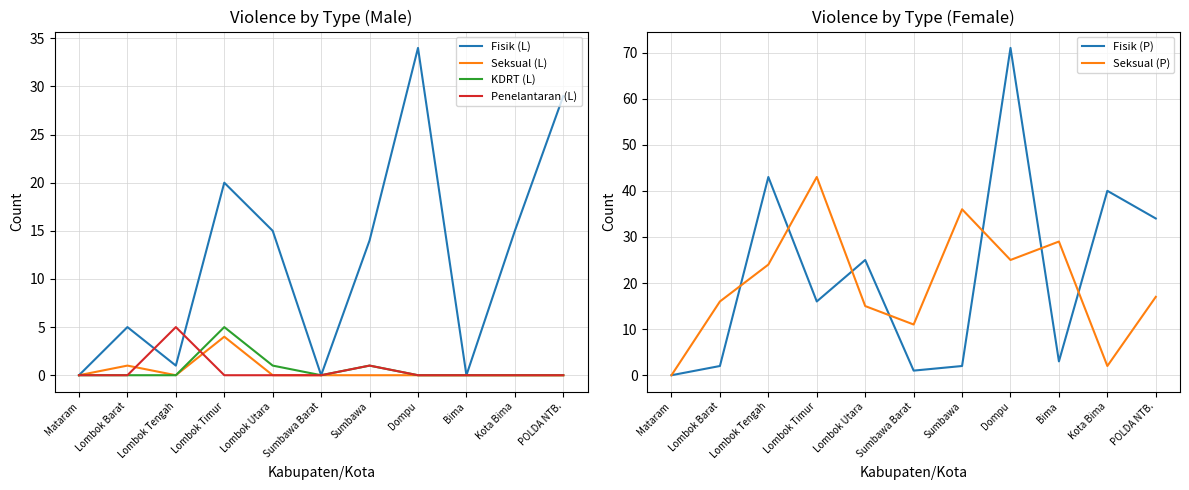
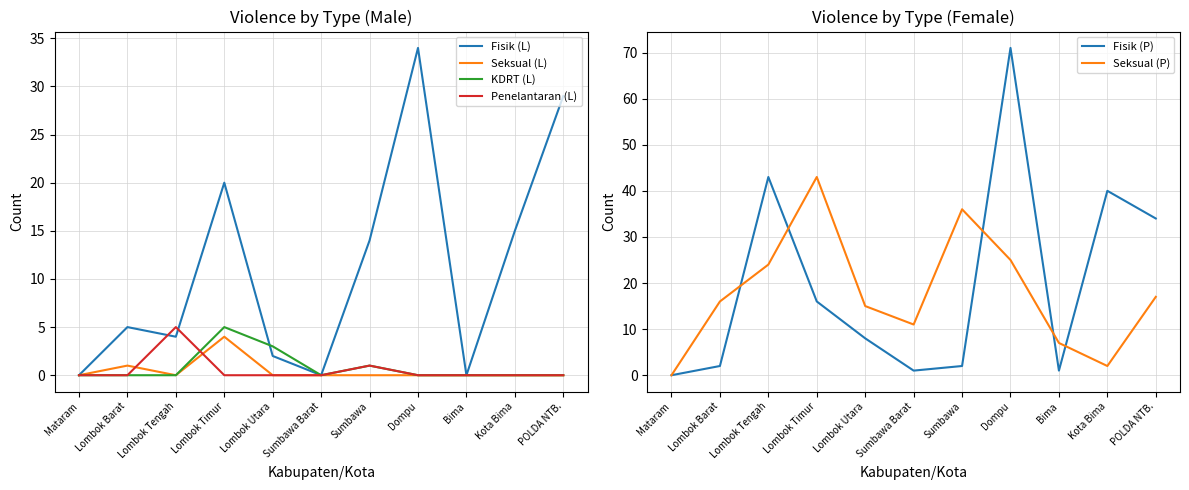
  {
    "Violence by Type (Male)": {
      "Fisik (L)": {
        "Lombok Barat": 5,
-       "Lombok Tengah": 1,
+       "Lombok Tengah": 4,
        "Lombok Timur": 20,
-       "Lombok Utara": 15,
+       "Lombok Utara": 2,
        "Sumbawa": 14,
        "Dompu": 34,
        "Kota Bima": 15
      },
      "Seksual (L)": {
        "Lombok Barat": 1,
        "Lombok Timur": 4,
        "Sumbawa": 0
      },
      "KDRT (L)": {
        "Lombok Timur": 5,
-       "Lombok Utara": 1
+       "Lombok Utara": 3
      },
      "Penelantaran (L)": {
        "Lombok Tengah": 5,
        "Lombok Timur": 0
      }
    },
    "Violence by Type (Female)": {
      "Fisik (P)": {
        "Lombok Barat": 2,
        "Lombok Tengah": 43,
        "Lombok Timur": 16,
-       "Lombok Utara": 25,
+       "Lombok Utara": 8,
        "Sumbawa Barat": 1,
        "Sumbawa": 2,
        "Dompu": 71,
-       "Bima": 3,
+       "Bima": 1,
        "Kota Bima": 40,
        "POLDA NTB.": 34
      },
      "Seksual (P)": {
        "Lombok Barat": 16,
        "Lombok Tengah": 24,
        "Lombok Timur": 43,
        "Lombok Utara": 15,
        "Sumbawa Barat": 11,
        "Sumbawa": 36,
        "Dompu": 25,
-       "Bima": 29,
+       "Bima": 7,
        "Kota Bima": 2,
        "POLDA NTB.": 17
      }
    }
  }
